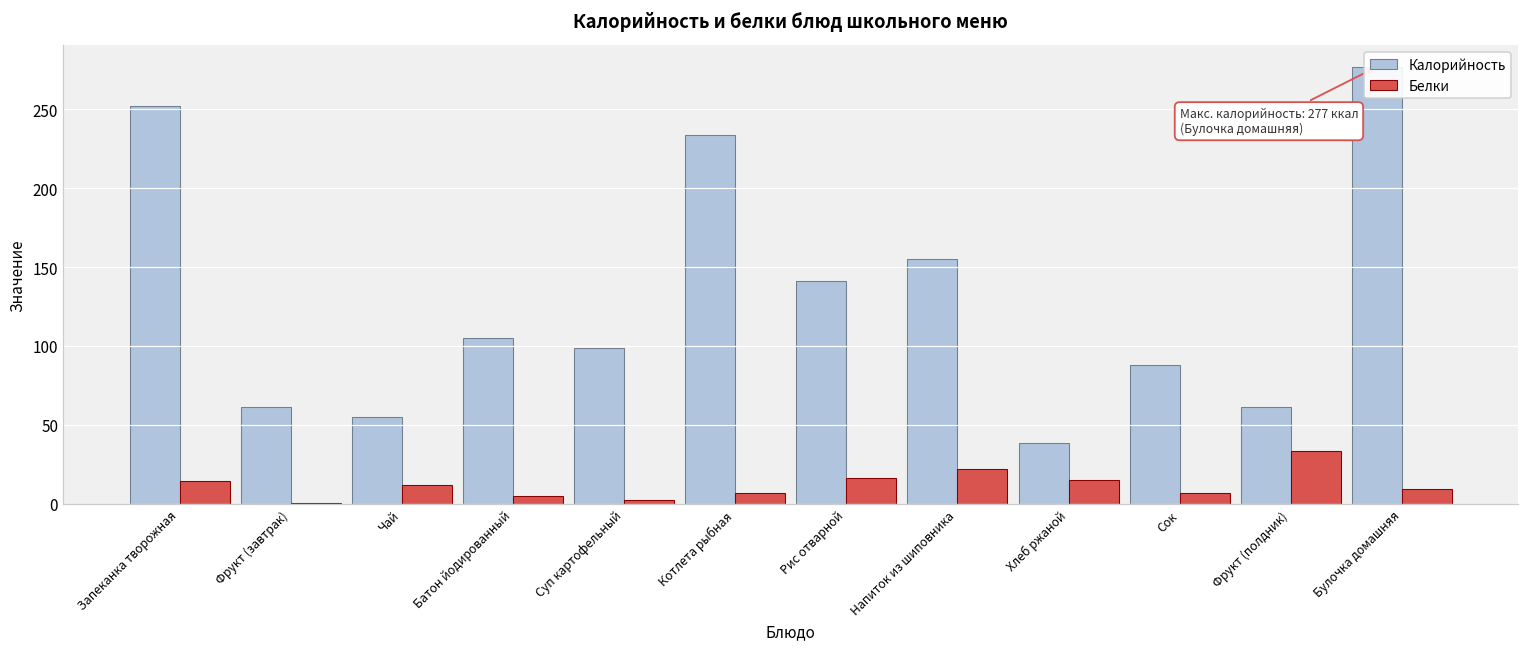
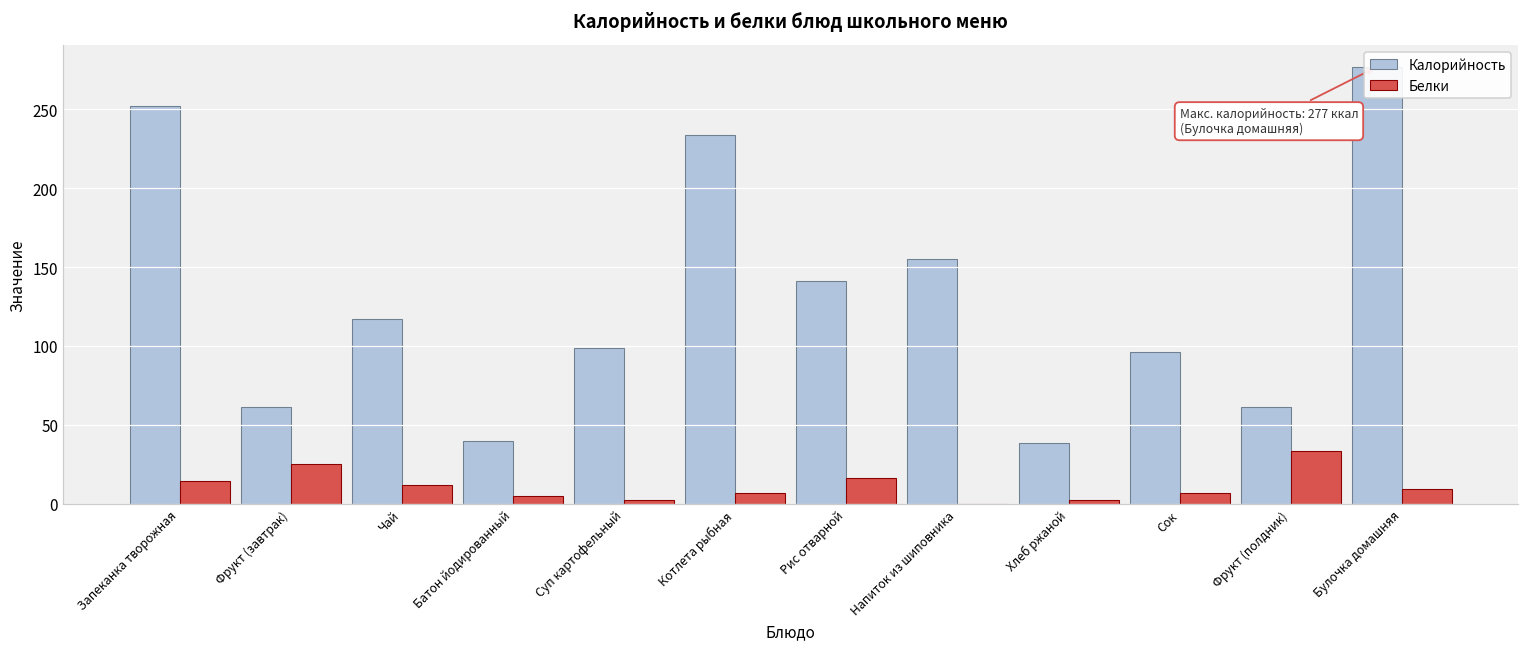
  {
    "Калорийность": {
      "Запеканка творожная": 252,
      "Фрукт (завтрак)": 61,
-     "Чай": 55,
-     "Батон йодированный": 105,
+     "Чай": 117,
+     "Батон йодированный": 40,
      "Суп картофельный": 99,
      "Котлета рыбная": 234,
      "Рис отварной": 141,
      "Напиток из шиповника": 155,
      "Хлеб ржаной": 39,
-     "Сок": 88,
+     "Сок": 96,
      "Фрукт (полдник)": 61
    },
    "Белки": {
      "Запеканка творожная": 14,
-     "Фрукт (завтрак)": 1,
+     "Фрукт (завтрак)": 25,
      "Чай": 12,
      "Батон йодированный": 5,
      "Суп картофельный": 2,
      "Котлета рыбная": 7,
      "Рис отварной": 16,
-     "Напиток из шиповника": 22,
-     "Хлеб ржаной": 15,
+     "Напиток из шиповника": 0,
+     "Хлеб ржаной": 2,
      "Сок": 7,
      "Фрукт (полдник)": 33,
      "Булочка домашняя": 9
    }
  }
